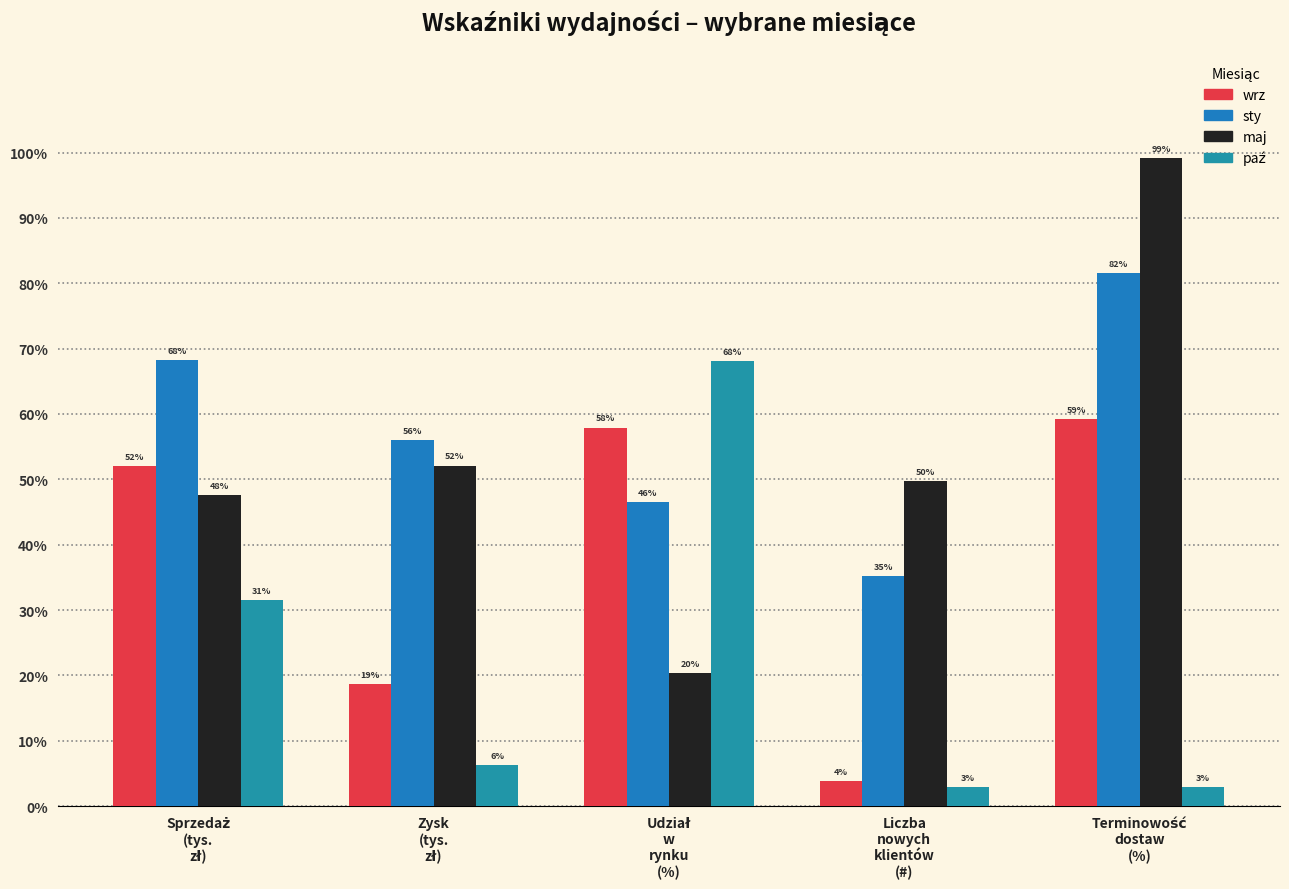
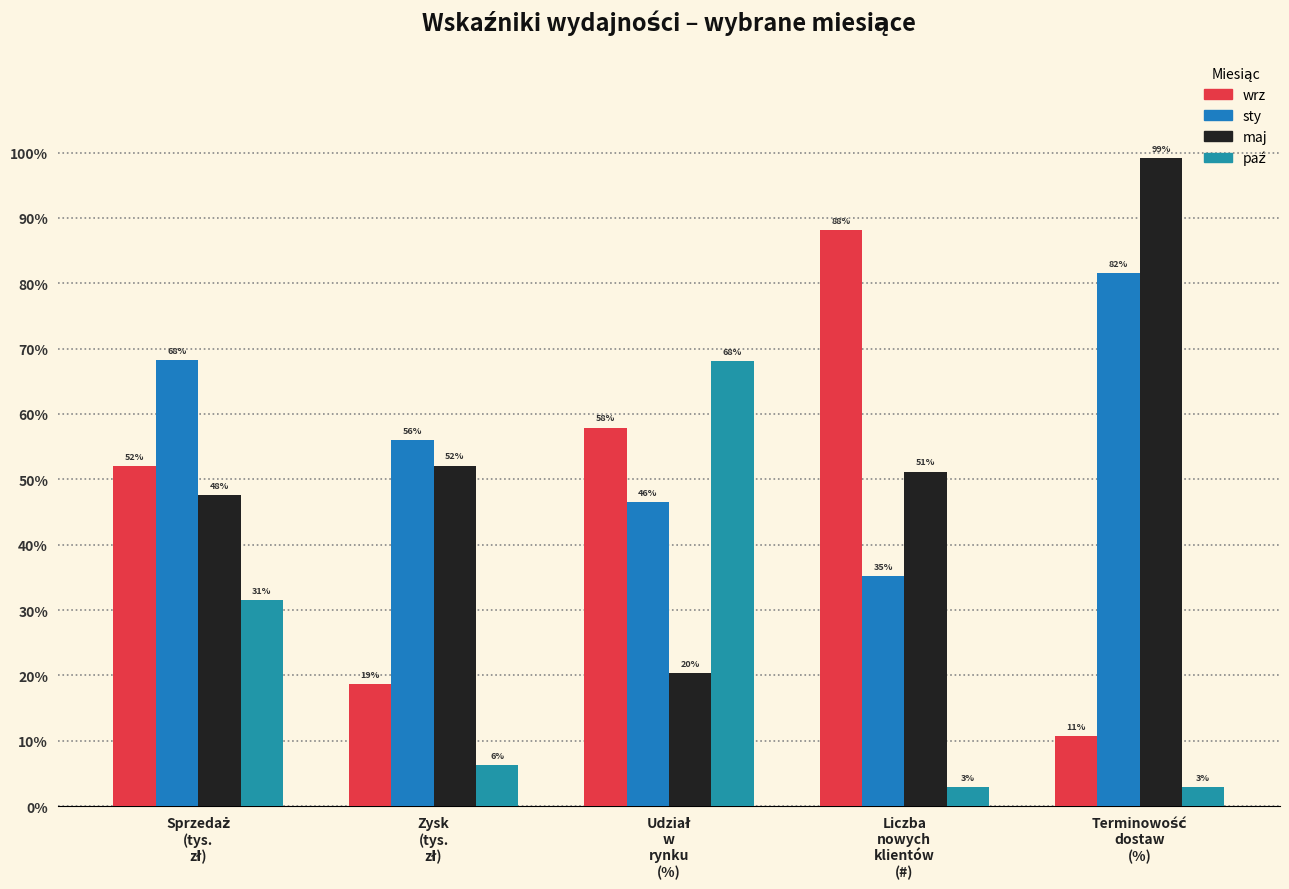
  {
    "wrz": {
      "Sprzedaż (tys. zł)": "52%",
      "Zysk (tys. zł)": "19%",
      "Udział w rynku (%)": "58%",
-     "Liczba nowych klientów (#)": "4%",
-     "Terminowość dostaw (%)": "59%"
+     "Liczba nowych klientów (#)": "88%",
+     "Terminowość dostaw (%)": "11%"
    },
    "maj": {
      "Sprzedaż (tys. zł)": "48%",
      "Zysk (tys. zł)": "52%",
      "Udział w rynku (%)": "20%",
-     "Liczba nowych klientów (#)": "50%",
+     "Liczba nowych klientów (#)": "51%",
      "Terminowość dostaw (%)": "99%"
    }
  }
